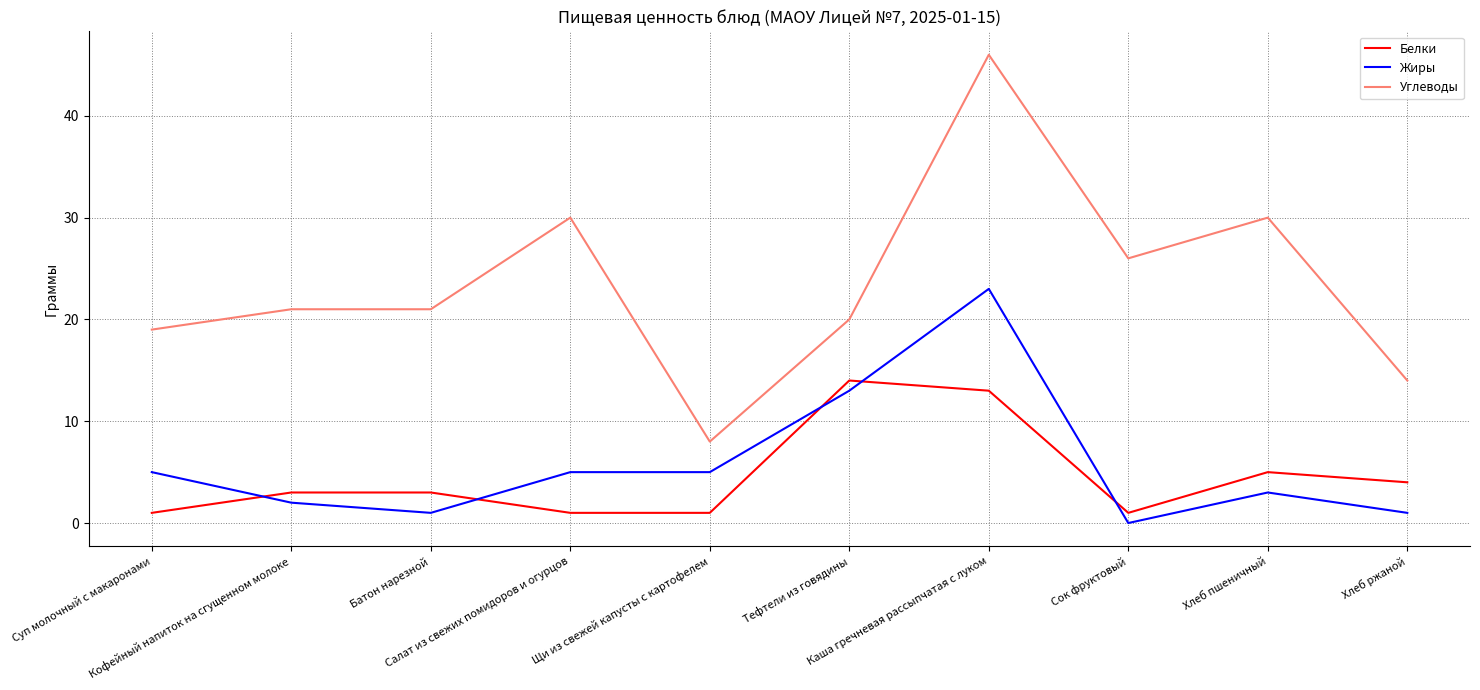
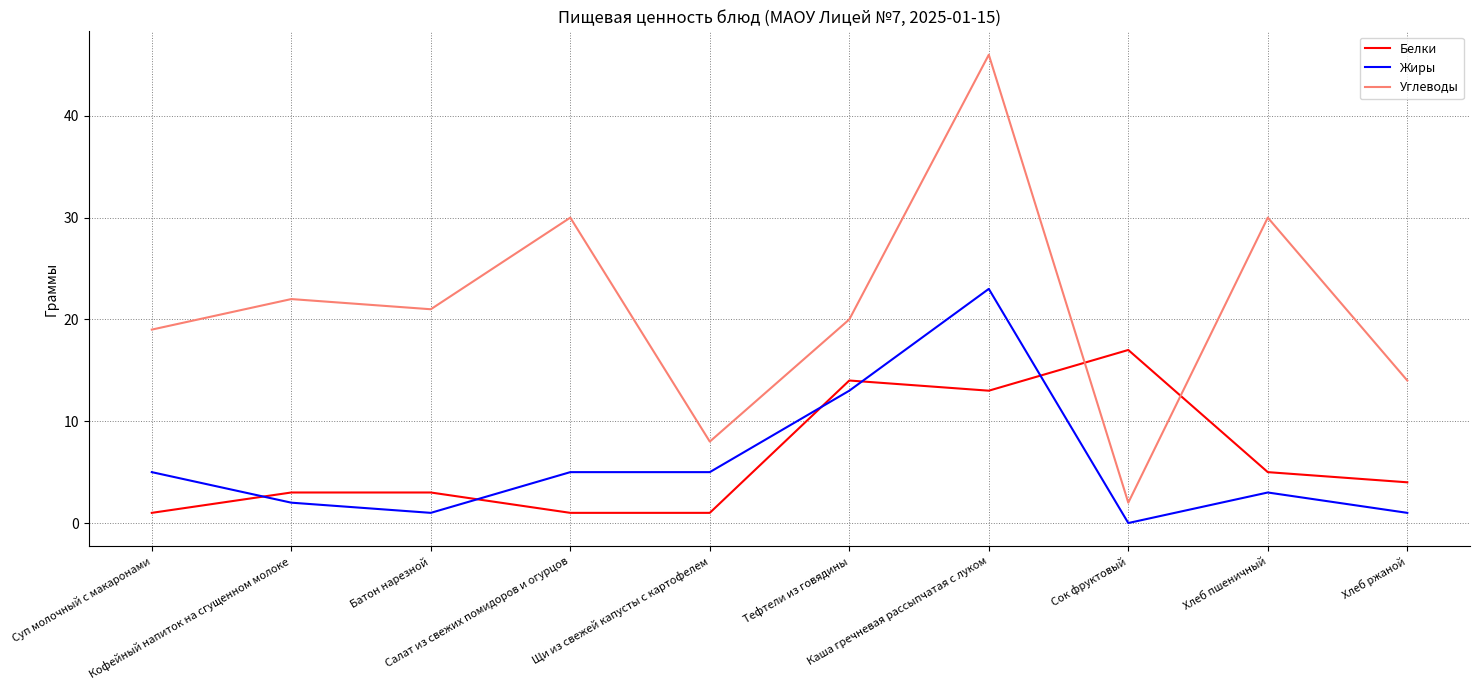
  {
    "Белки": {
      "Суп молочный с макаронами": 1,
      "Кофейный напиток на сгущенном молоке": 3,
      "Батон нарезной": 3,
      "Салат из свежих помидоров и огурцов": 1,
      "Щи из свежей капусты с картофелем": 1,
      "Тефтели из говядины": 14,
      "Каша гречневая рассыпчатая с луком": 13,
-     "Сок фруктовый": 1,
+     "Сок фруктовый": 17,
      "Хлеб пшеничный": 5,
      "Хлеб ржаной": 4
    },
    "Жиры": {
      "Суп молочный с макаронами": 5,
      "Кофейный напиток на сгущенном молоке": 2,
      "Батон нарезной": 1,
      "Салат из свежих помидоров и огурцов": 5,
      "Щи из свежей капусты с картофелем": 5,
      "Тефтели из говядины": 13,
      "Каша гречневая рассыпчатая с луком": 23,
      "Сок фруктовый": 0,
      "Хлеб пшеничный": 3,
      "Хлеб ржаной": 1
    },
    "Углеводы": {
      "Суп молочный с макаронами": 19,
-     "Кофейный напиток на сгущенном молоке": 21,
+     "Кофейный напиток на сгущенном молоке": 22,
      "Батон нарезной": 21,
      "Салат из свежих помидоров и огурцов": 30,
      "Щи из свежей капусты с картофелем": 8,
      "Тефтели из говядины": 20,
      "Каша гречневая рассыпчатая с луком": 46,
-     "Сок фруктовый": 26,
+     "Сок фруктовый": 2,
      "Хлеб пшеничный": 30,
      "Хлеб ржаной": 14
    }
  }
